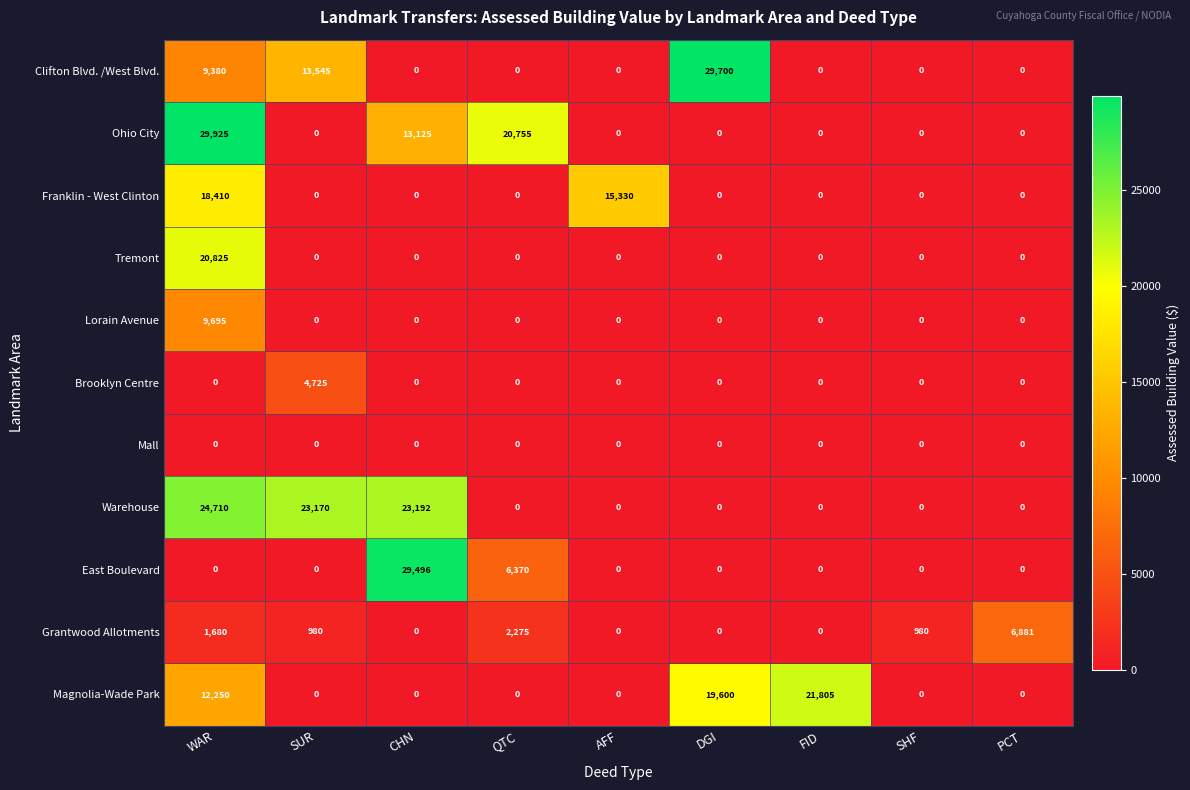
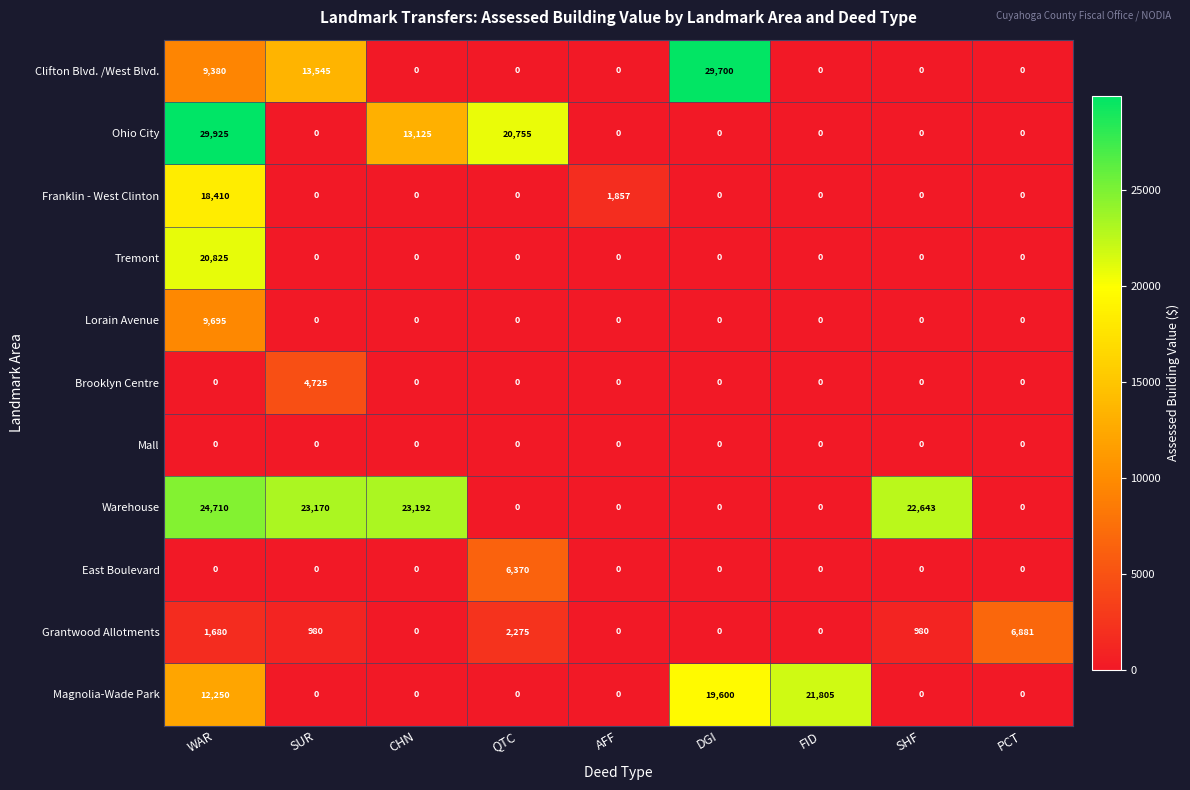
  {
    "Clifton Blvd. /West Blvd.": {
      "WAR": "9,380",
      "SUR": "13,545",
      "CHN": "0",
      "QTC": "0",
      "AFF": "0",
      "DGI": "29,700",
      "FID": "0",
      "SHF": "0",
      "PCT": "0"
    },
    "Ohio City": {
      "WAR": "29,925",
      "SUR": "0",
      "CHN": "13,125",
      "QTC": "20,755",
      "AFF": "0",
      "DGI": "0",
      "FID": "0",
      "SHF": "0",
      "PCT": "0"
    },
    "Franklin - West Clinton": {
      "WAR": "18,410",
      "SUR": "0",
      "CHN": "0",
      "QTC": "0",
-     "AFF": "15,330",
+     "AFF": "1,857",
      "DGI": "0",
      "FID": "0",
      "SHF": "0",
      "PCT": "0"
    },
    "Tremont": {
      "WAR": "20,825",
      "SUR": "0",
      "CHN": "0",
      "QTC": "0",
      "AFF": "0",
      "DGI": "0",
      "FID": "0",
      "SHF": "0",
      "PCT": "0"
    },
    "Lorain Avenue": {
      "WAR": "9,695",
      "SUR": "0",
      "CHN": "0",
      "QTC": "0",
      "AFF": "0",
      "DGI": "0",
      "FID": "0",
      "SHF": "0",
      "PCT": "0"
    },
    "Brooklyn Centre": {
      "WAR": "0",
      "SUR": "4,725",
      "CHN": "0",
      "QTC": "0",
      "AFF": "0",
      "DGI": "0",
      "FID": "0",
      "SHF": "0",
      "PCT": "0"
    },
    "Mall": {
      "WAR": "0",
      "SUR": "0",
      "CHN": "0",
      "QTC": "0",
      "AFF": "0",
      "DGI": "0",
      "FID": "0",
      "SHF": "0",
      "PCT": "0"
    },
    "Warehouse": {
      "WAR": "24,710",
      "SUR": "23,170",
      "CHN": "23,192",
      "QTC": "0",
      "AFF": "0",
      "DGI": "0",
      "FID": "0",
-     "SHF": "0",
+     "SHF": "22,643",
      "PCT": "0"
    },
    "East Boulevard": {
      "WAR": "0",
      "SUR": "0",
-     "CHN": "29,496",
+     "CHN": "0",
      "QTC": "6,370",
      "AFF": "0",
      "DGI": "0",
      "FID": "0",
      "SHF": "0",
      "PCT": "0"
    },
    "Grantwood Allotments": {
      "WAR": "1,680",
      "SUR": "980",
      "CHN": "0",
      "QTC": "2,275",
      "AFF": "0",
      "DGI": "0",
      "FID": "0",
      "SHF": "980",
      "PCT": "6,881"
    },
    "Magnolia-Wade Park": {
      "WAR": "12,250",
      "SUR": "0",
      "CHN": "0",
      "QTC": "0",
      "AFF": "0",
      "DGI": "19,600",
      "FID": "21,805",
      "SHF": "0",
      "PCT": "0"
    }
  }
